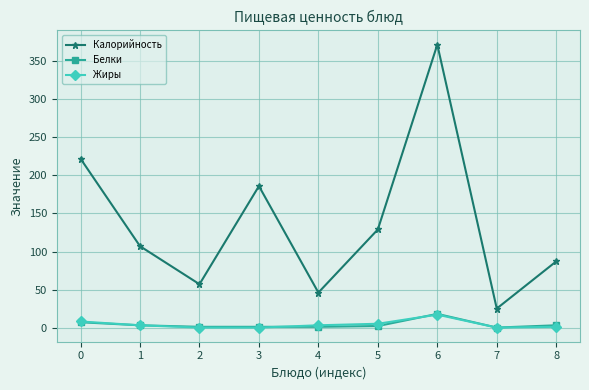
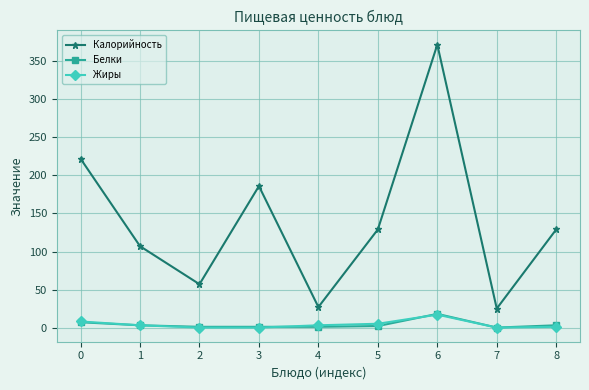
  {
    "Калорийность": {
      "0": 220,
      "1": 110,
      "2": 60,
      "3": 190,
-     "4": 50,
+     "4": 30,
      "5": 130,
      "6": 370,
      "7": 30,
-     "8": 90
+     "8": 130
    }
  }
